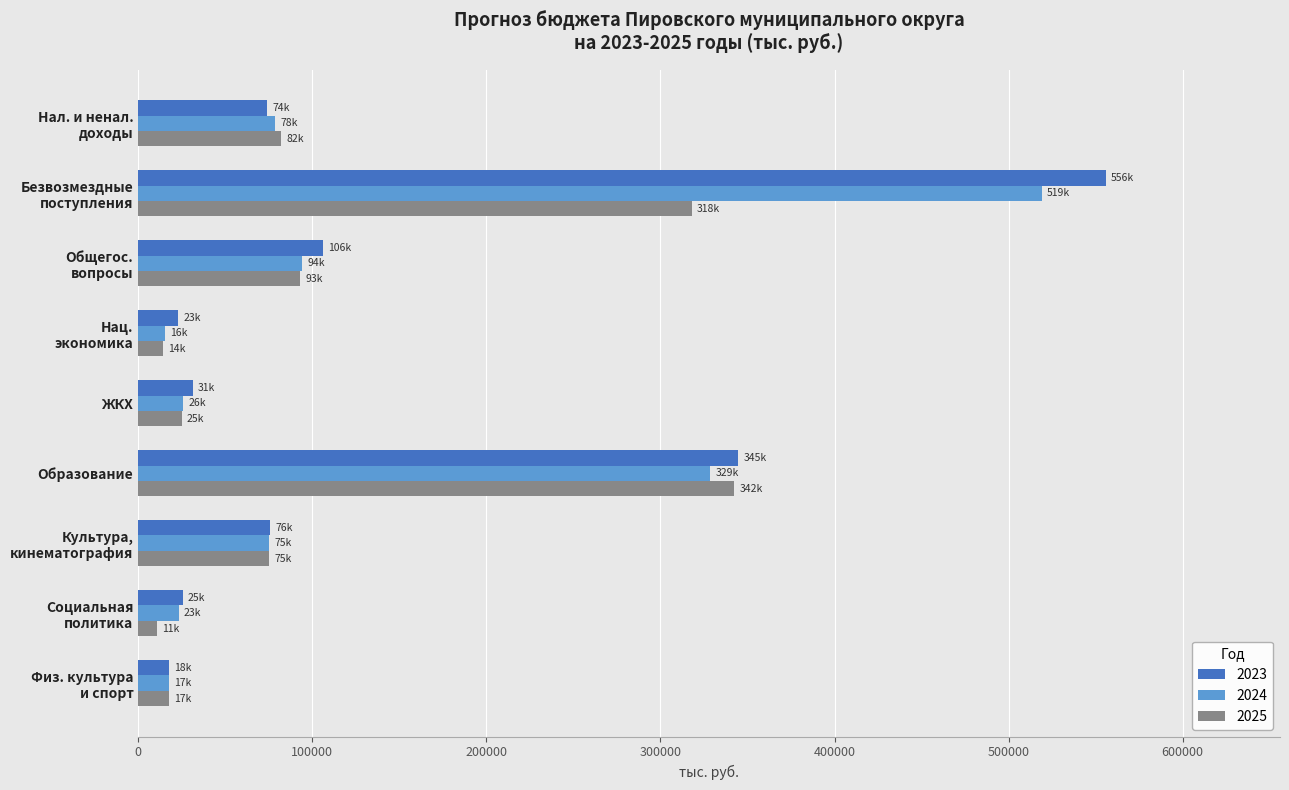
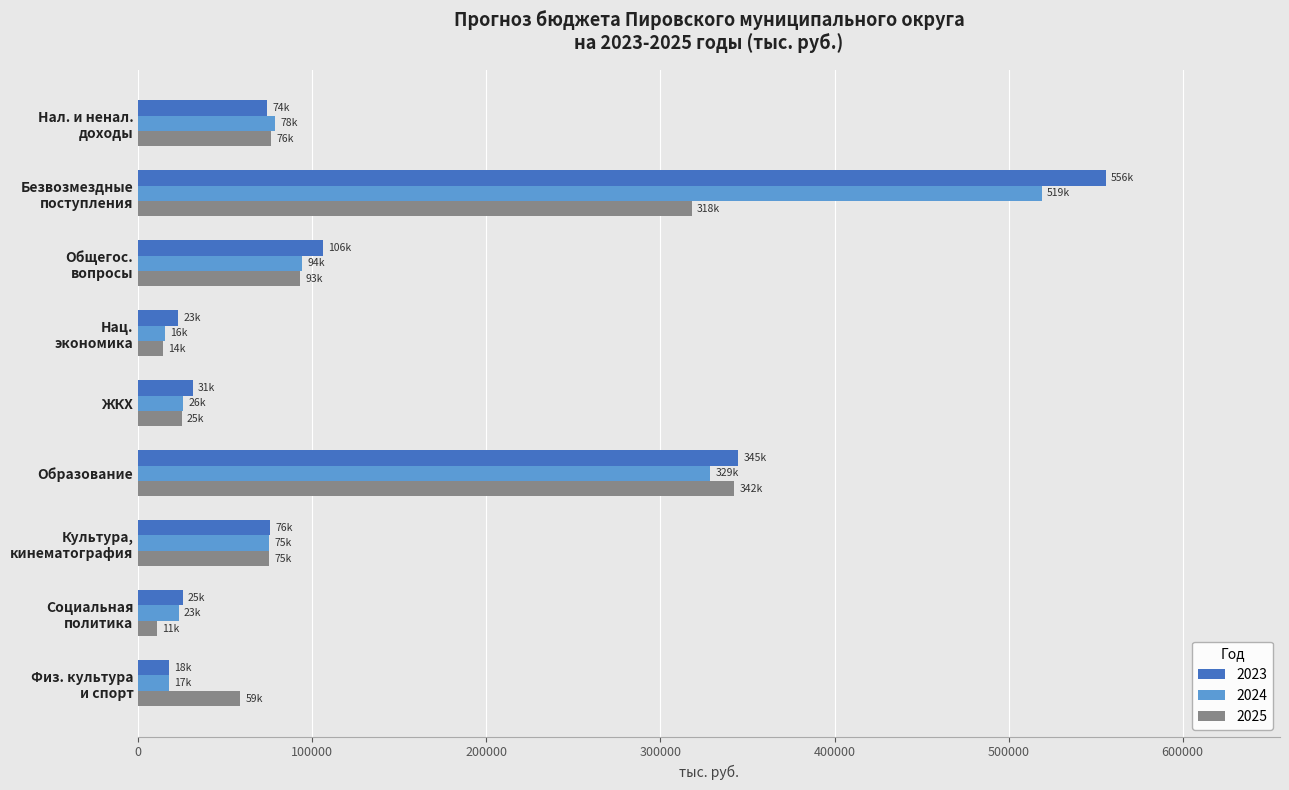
  {
    "2025": {
-     "Нал. и ненал. доходы": "82k",
+     "Нал. и ненал. доходы": "76k",
      "Безвозмездные поступления": "318k",
      "Общегос. вопросы": "93k",
      "Нац. экономика": "14k",
      "ЖКХ": "25k",
      "Образование": "342k",
      "Культура, кинематография": "75k",
      "Социальная политика": "11k",
-     "Физ. культура и спорт": "17k"
+     "Физ. культура и спорт": "59k"
    }
  }
